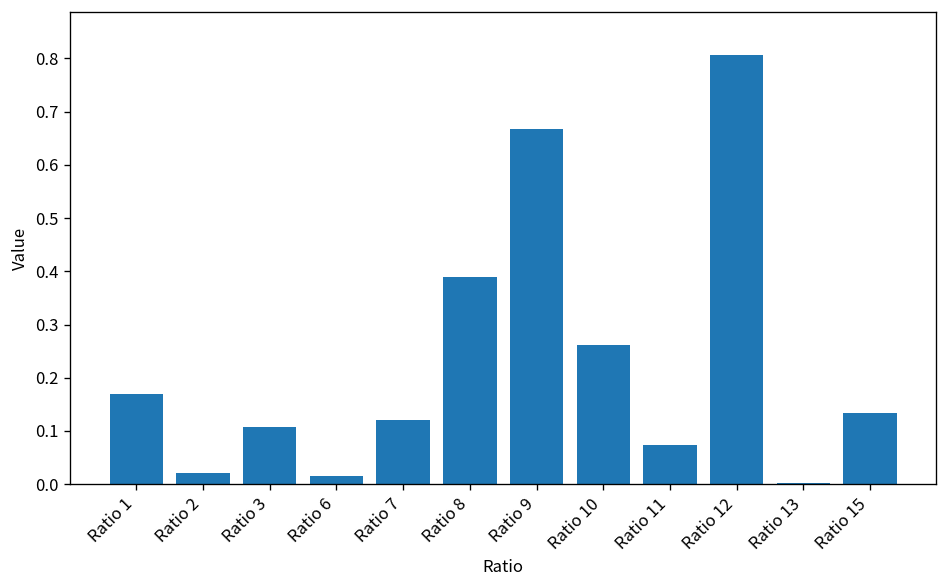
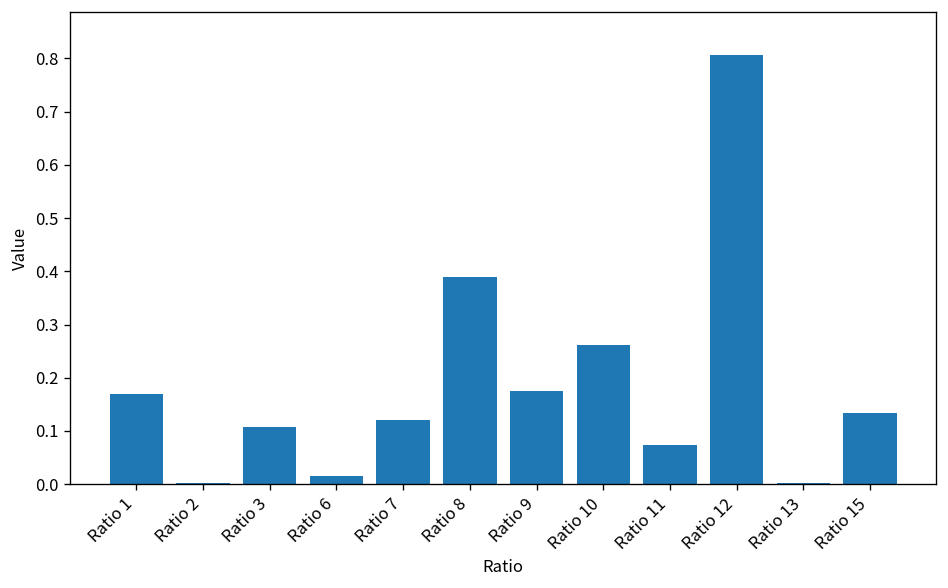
  {
    "Ratio 1": 0.17,
-   "Ratio 2": 0.02,
+   "Ratio 2": 0.00,
    "Ratio 3": 0.11,
    "Ratio 6": 0.02,
    "Ratio 7": 0.12,
    "Ratio 8": 0.39,
-   "Ratio 9": 0.67,
+   "Ratio 9": 0.17,
    "Ratio 10": 0.26,
    "Ratio 11": 0.07,
    "Ratio 12": 0.81,
    "Ratio 15": 0.13
  }
